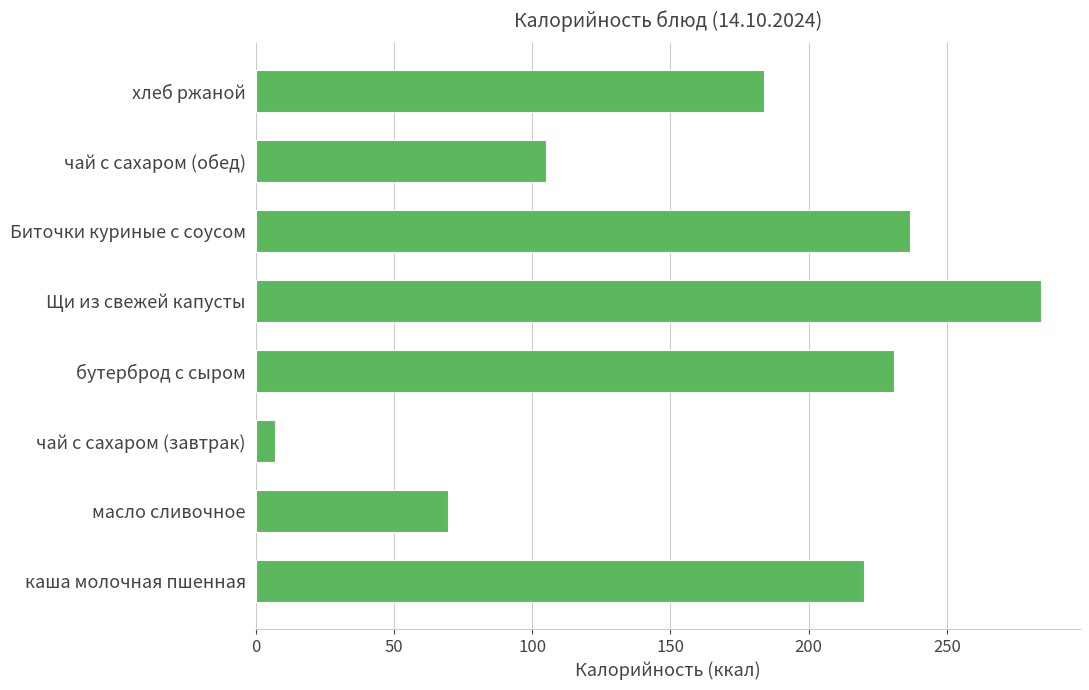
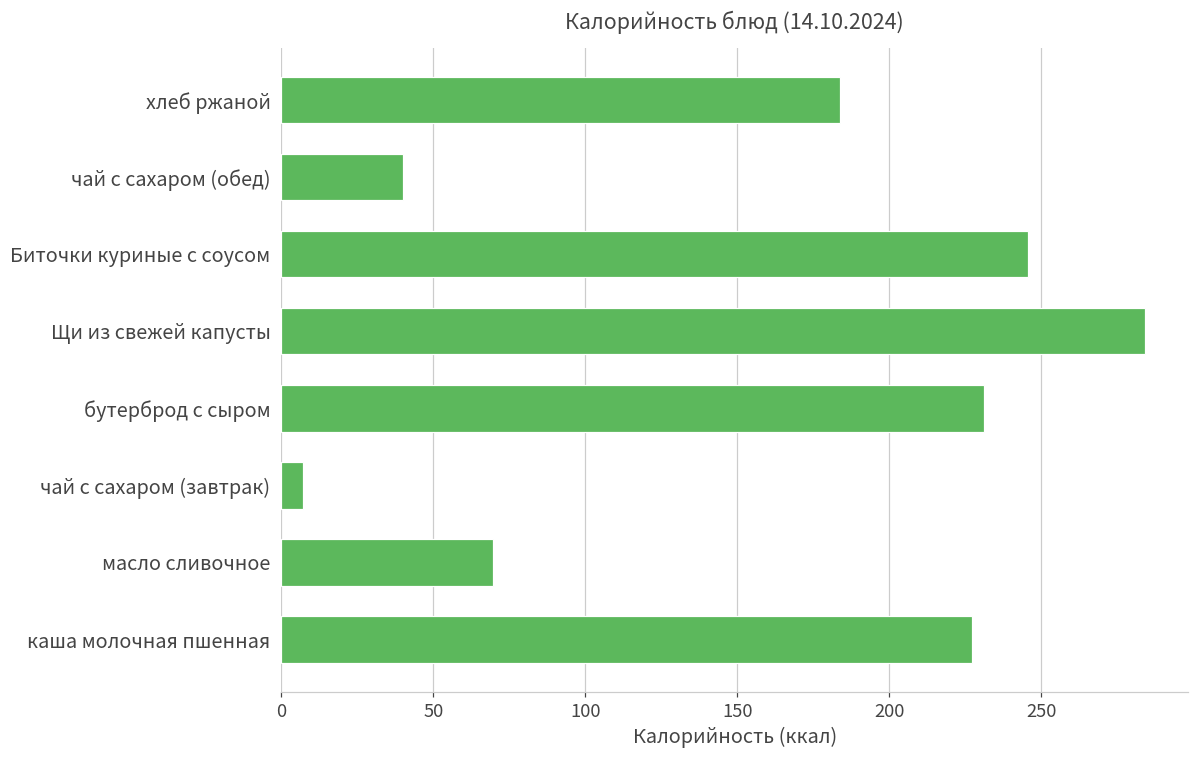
  {
    "хлеб ржаной": 184,
-   "чай с сахаром (обед)": 105,
-   "Биточки куриные с соусом": 237,
+   "чай с сахаром (обед)": 40,
+   "Биточки куриные с соусом": 246,
    "Щи из свежей капусты": 284,
    "бутерброд с сыром": 231,
    "чай с сахаром (завтрак)": 7,
    "масло сливочное": 70,
-   "каша молочная пшенная": 220
+   "каша молочная пшенная": 227
  }
